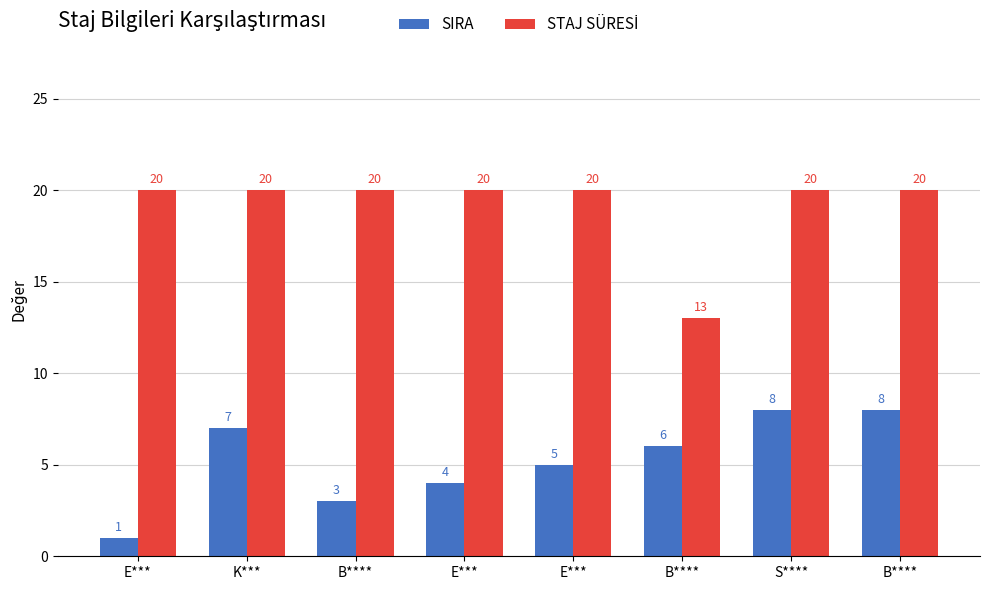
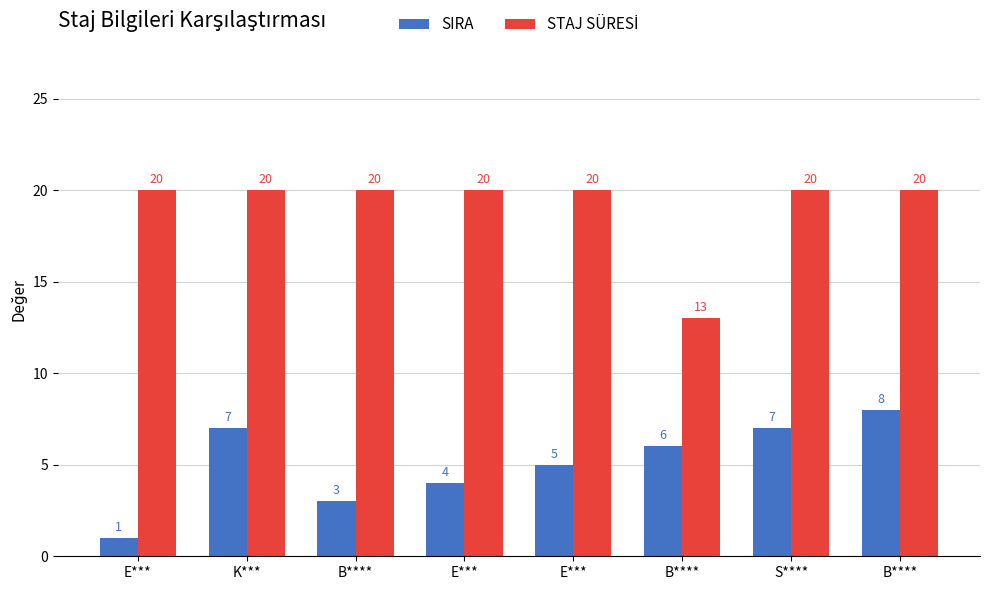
  {
    "SIRA": {
      "K***": 7,
-     "S****": 8
+     "S****": 7
    },
    "STAJ SÜRESİ": {
      "K***": 20,
      "S****": 20
    }
  }
